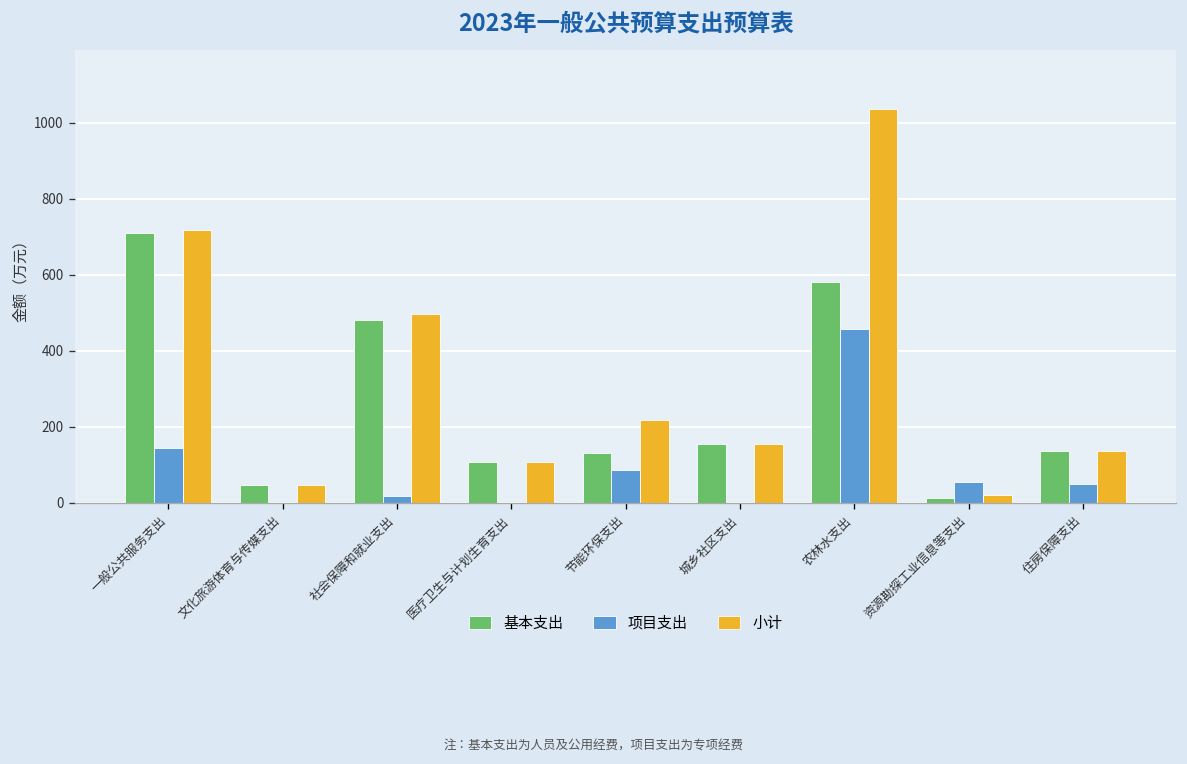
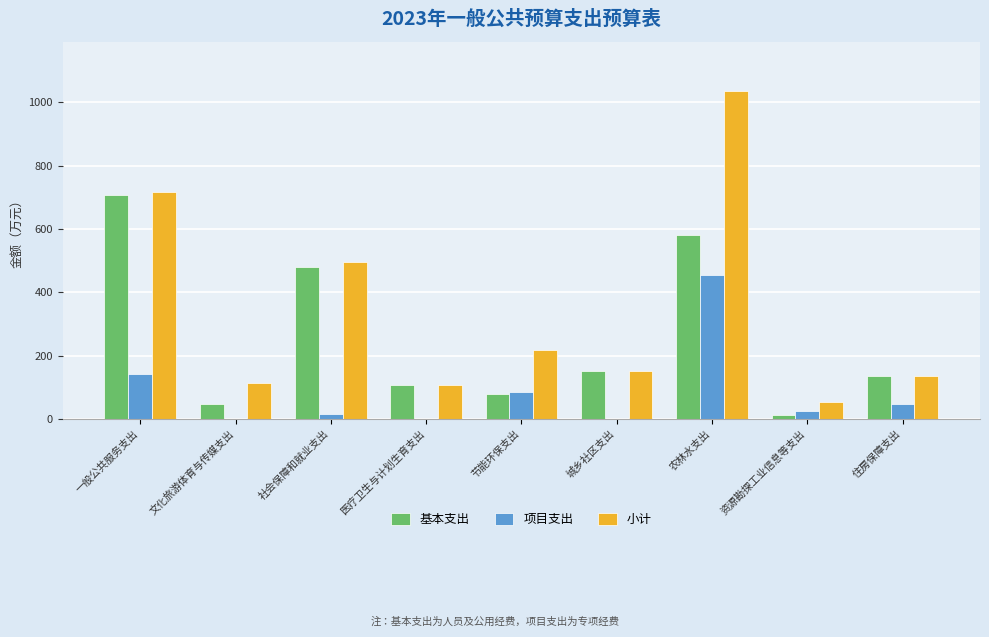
  {
    "基本支出": {
      "一般公共服务支出": 710,
      "文化旅游体育与传媒支出": 50,
      "社会保障和就业支出": 480,
      "医疗卫生与计划生育支出": 110,
-     "节能环保支出": 130,
+     "节能环保支出": 80,
      "城乡社区支出": 150,
      "农林水支出": 580,
      "资源勘探工业信息等支出": 10,
      "住房保障支出": 140
    },
    "项目支出": {
      "一般公共服务支出": 140,
      "文化旅游体育与传媒支出": 0,
      "社会保障和就业支出": 20,
      "医疗卫生与计划生育支出": 0,
      "节能环保支出": 90,
      "城乡社区支出": 0,
      "农林水支出": 460,
-     "资源勘探工业信息等支出": 60,
+     "资源勘探工业信息等支出": 30,
      "住房保障支出": 50
    },
    "小计": {
      "一般公共服务支出": 720,
-     "文化旅游体育与传媒支出": 50,
+     "文化旅游体育与传媒支出": 110,
      "社会保障和就业支出": 500,
      "医疗卫生与计划生育支出": 110,
      "节能环保支出": 220,
      "城乡社区支出": 150,
      "农林水支出": 1040,
-     "资源勘探工业信息等支出": 20,
+     "资源勘探工业信息等支出": 60,
      "住房保障支出": 140
    }
  }
